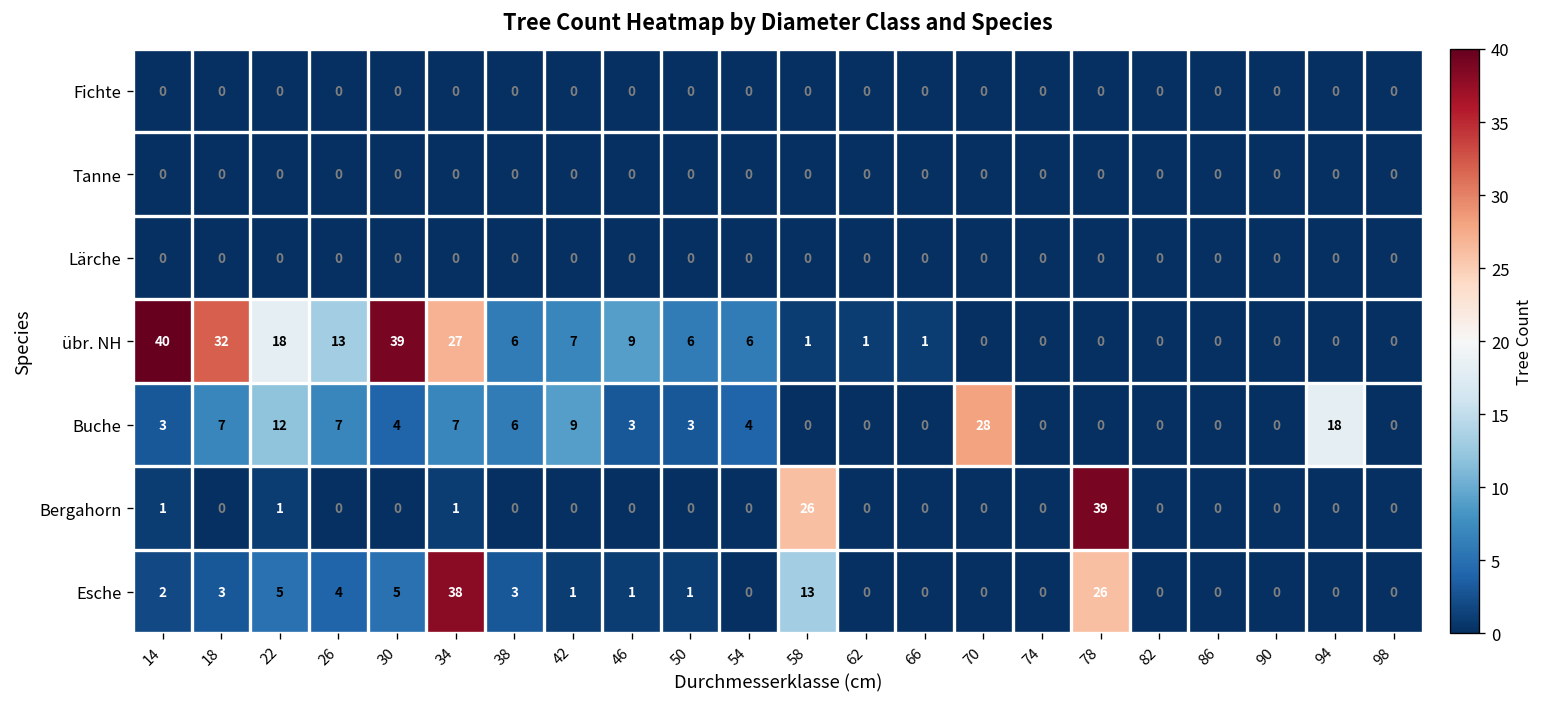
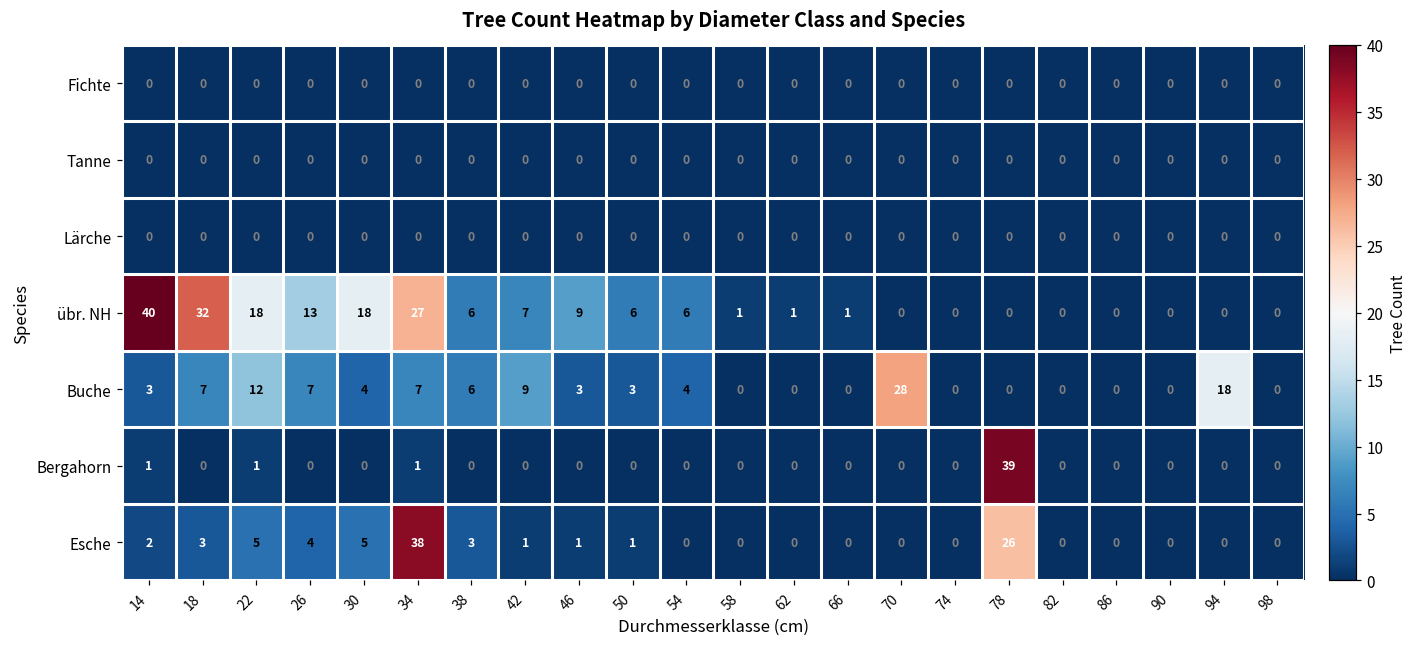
  {
    "Fichte": {
      "14": 0,
      "18": 0,
      "22": 0,
      "26": 0,
      "30": 0,
      "34": 0,
      "38": 0,
      "42": 0,
      "46": 0,
      "50": 0,
      "54": 0,
      "58": 0,
      "62": 0,
      "66": 0,
      "70": 0,
      "74": 0,
      "78": 0,
      "82": 0,
      "86": 0,
      "90": 0,
      "94": 0,
      "98": 0
    },
    "Tanne": {
      "14": 0,
      "18": 0,
      "22": 0,
      "26": 0,
      "30": 0,
      "34": 0,
      "38": 0,
      "42": 0,
      "46": 0,
      "50": 0,
      "54": 0,
      "58": 0,
      "62": 0,
      "66": 0,
      "70": 0,
      "74": 0,
      "78": 0,
      "82": 0,
      "86": 0,
      "90": 0,
      "94": 0,
      "98": 0
    },
    "Lärche": {
      "14": 0,
      "18": 0,
      "22": 0,
      "26": 0,
      "30": 0,
      "34": 0,
      "38": 0,
      "42": 0,
      "46": 0,
      "50": 0,
      "54": 0,
      "58": 0,
      "62": 0,
      "66": 0,
      "70": 0,
      "74": 0,
      "78": 0,
      "82": 0,
      "86": 0,
      "90": 0,
      "94": 0,
      "98": 0
    },
    "übr. NH": {
      "14": 40,
      "18": 32,
      "22": 18,
      "26": 13,
-     "30": 39,
+     "30": 18,
      "34": 27,
      "38": 6,
      "42": 7,
      "46": 9,
      "50": 6,
      "54": 6,
      "58": 1,
      "62": 1,
      "66": 1,
      "70": 0,
      "74": 0,
      "78": 0,
      "82": 0,
      "86": 0,
      "90": 0,
      "94": 0,
      "98": 0
    },
    "Buche": {
      "14": 3,
      "18": 7,
      "22": 12,
      "26": 7,
      "30": 4,
      "34": 7,
      "38": 6,
      "42": 9,
      "46": 3,
      "50": 3,
      "54": 4,
      "58": 0,
      "62": 0,
      "66": 0,
      "70": 28,
      "74": 0,
      "78": 0,
      "82": 0,
      "86": 0,
      "90": 0,
      "94": 18,
      "98": 0
    },
    "Bergahorn": {
      "14": 1,
      "18": 0,
      "22": 1,
      "26": 0,
      "30": 0,
      "34": 1,
      "38": 0,
      "42": 0,
      "46": 0,
      "50": 0,
      "54": 0,
-     "58": 26,
+     "58": 0,
      "62": 0,
      "66": 0,
      "70": 0,
      "74": 0,
      "78": 39,
      "82": 0,
      "86": 0,
      "90": 0,
      "94": 0,
      "98": 0
    },
    "Esche": {
      "14": 2,
      "18": 3,
      "22": 5,
      "26": 4,
      "30": 5,
      "34": 38,
      "38": 3,
      "42": 1,
      "46": 1,
      "50": 1,
      "54": 0,
-     "58": 13,
+     "58": 0,
      "62": 0,
      "66": 0,
      "70": 0,
      "74": 0,
      "78": 26,
      "82": 0,
      "86": 0,
      "90": 0,
      "94": 0,
      "98": 0
    }
  }
